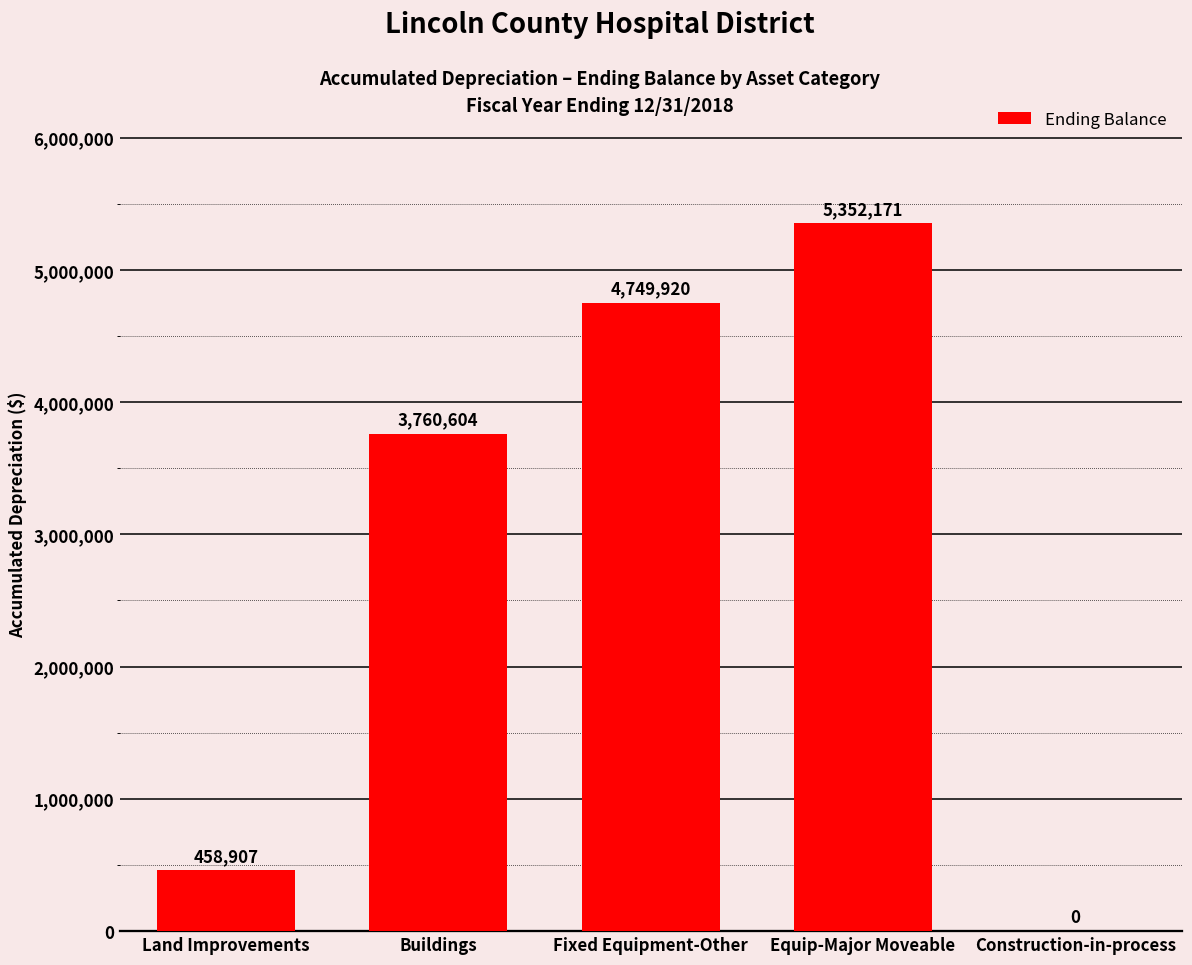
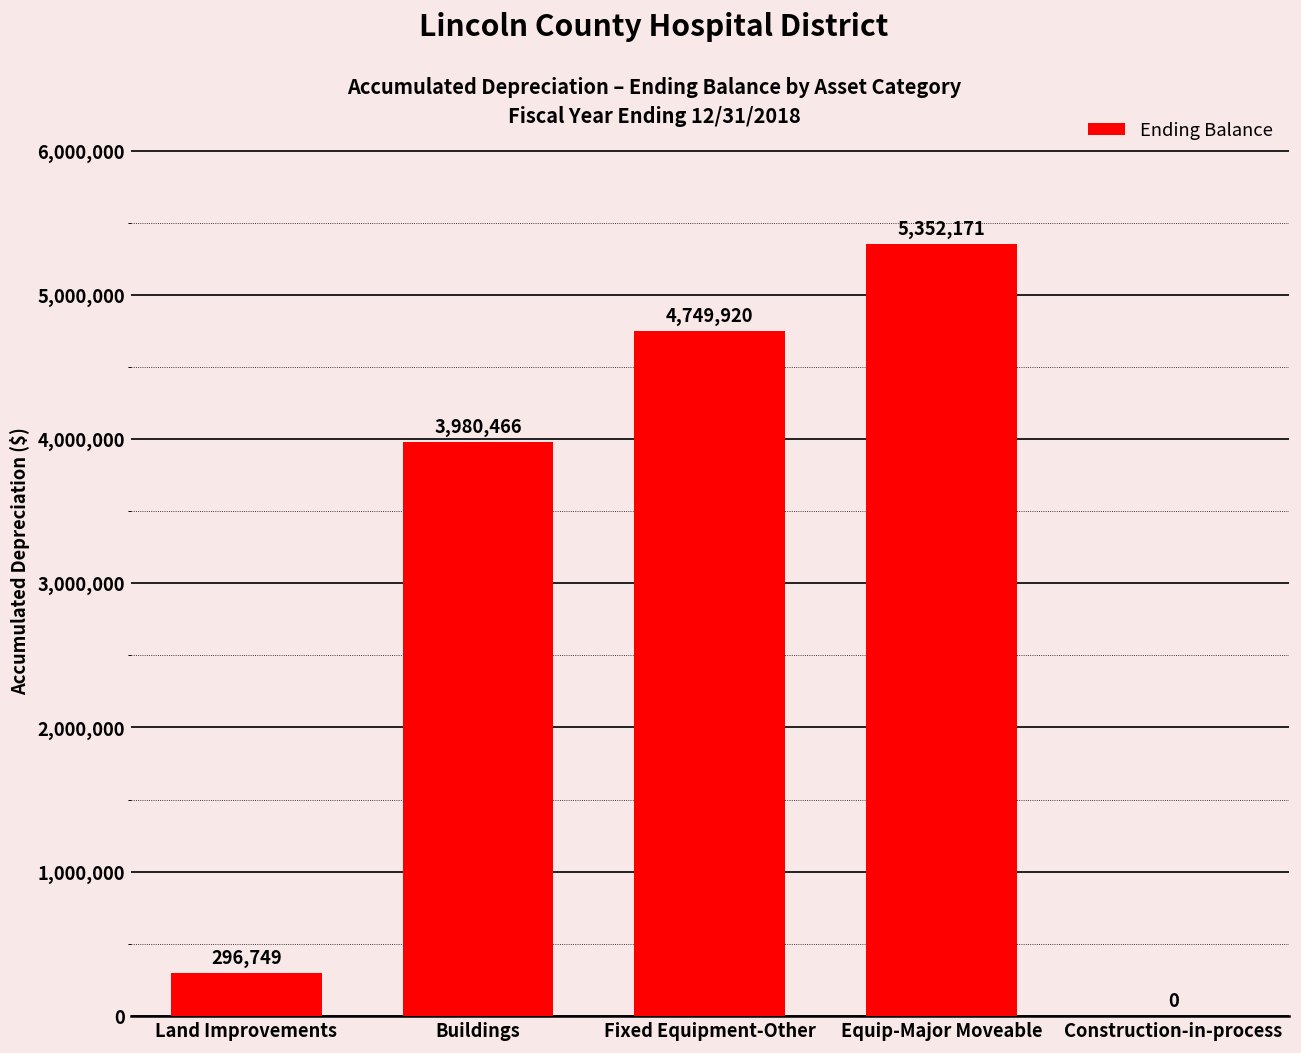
  {
-   "Land Improvements": "458,907",
-   "Buildings": "3,760,604",
+   "Land Improvements": "296,749",
+   "Buildings": "3,980,466",
    "Fixed Equipment-Other": "4,749,920",
    "Equip-Major Moveable": "5,352,171",
    "Construction-in-process": "0"
  }
